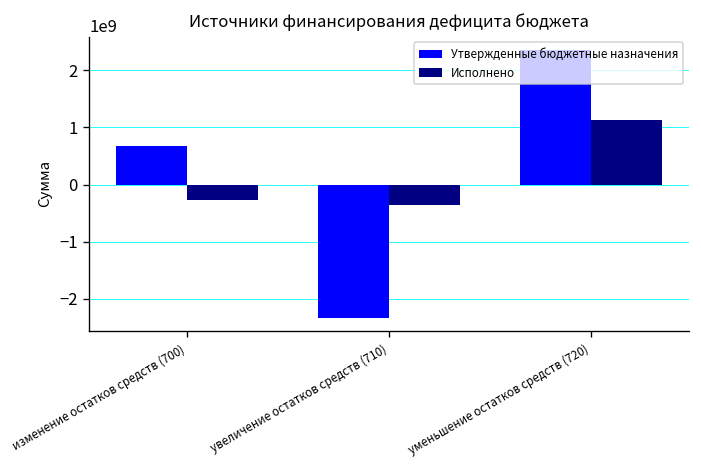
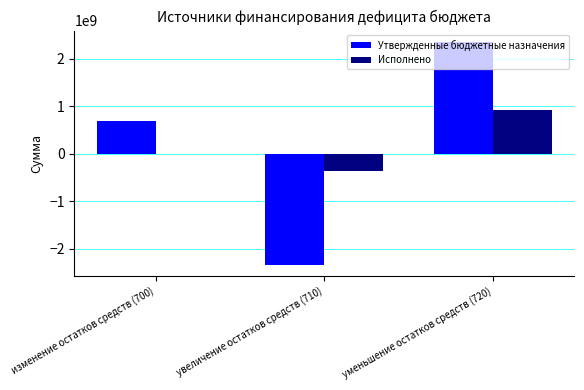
  {
    "Утвержденные бюджетные назначения": {
      "изменение остатков средств (700)": 700000000,
      "увеличение остатков средств (710)": -2300000000
    },
    "Исполнено": {
-     "изменение остатков средств (700)": -300000000,
+     "изменение остатков средств (700)": 0,
      "увеличение остатков средств (710)": -400000000,
-     "уменьшение остатков средств (720)": 1100000000
+     "уменьшение остатков средств (720)": 900000000
    }
  }
